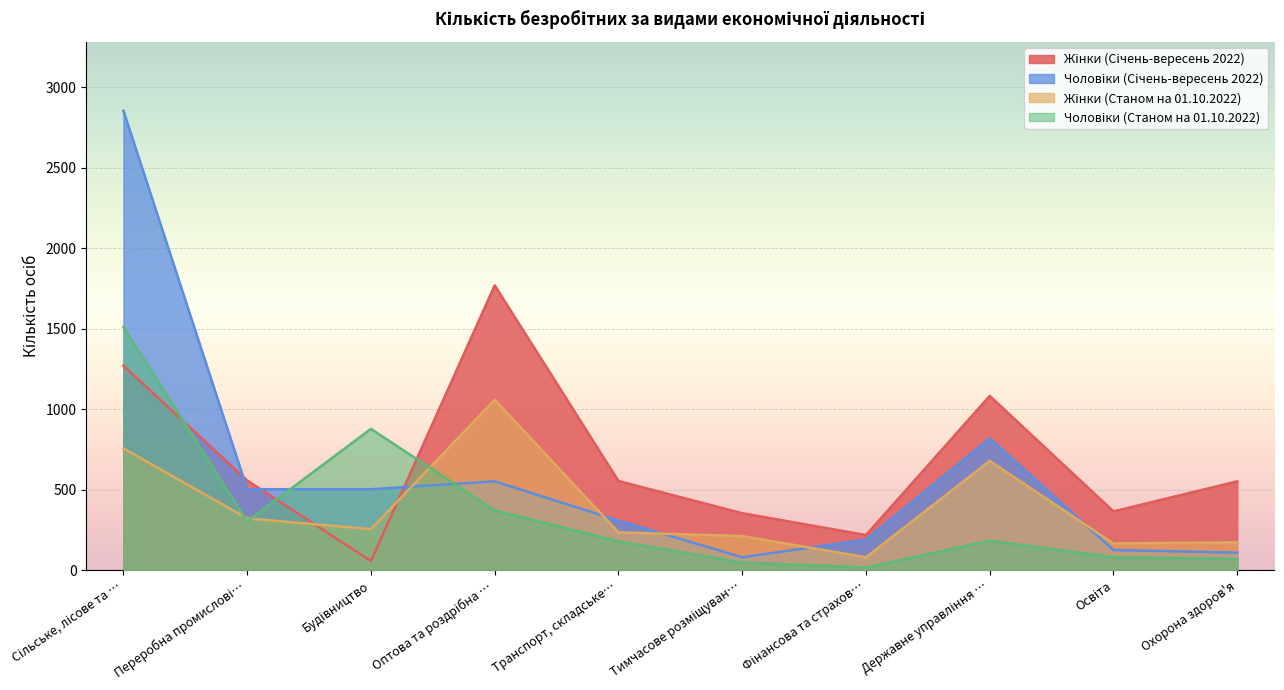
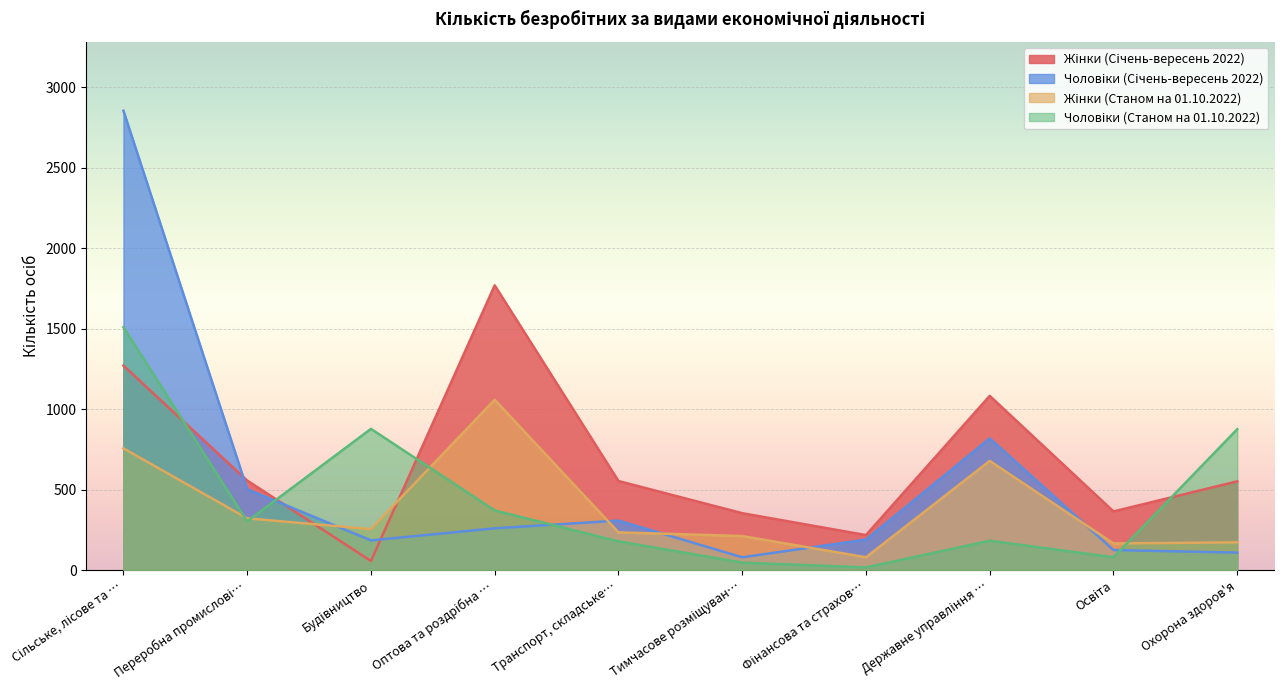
  {
    "Жінки (Січень-вересень 2022)": {
      "Сільське, лісове та …": 1270,
      "Переробна промислові…": 560,
      "Будівництво": 60,
      "Оптова та роздрібна …": 1770,
      "Транспорт, складське…": 550,
      "Тимчасове розміщуван…": 350,
      "Фінансова та страхов…": 220,
      "Державне управління …": 1080,
      "Освіта": 370,
      "Охорона здоров'я": 550
    },
    "Чоловіки (Січень-вересень 2022)": {
      "Сільське, лісове та …": 2860,
      "Переробна промислові…": 500,
-     "Будівництво": 500,
-     "Оптова та роздрібна …": 550,
+     "Будівництво": 190,
+     "Оптова та роздрібна …": 260,
      "Транспорт, складське…": 310,
      "Тимчасове розміщуван…": 80,
      "Фінансова та страхов…": 190,
      "Державне управління …": 820,
      "Освіта": 130,
      "Охорона здоров'я": 110
    },
    "Жінки (Станом на 01.10.2022)": {
      "Сільське, лісове та …": 760,
      "Переробна промислові…": 320,
      "Будівництво": 260,
      "Оптова та роздрібна …": 1060,
      "Транспорт, складське…": 240,
      "Тимчасове розміщуван…": 210,
      "Фінансова та страхов…": 80,
      "Державне управління …": 680,
      "Освіта": 170,
      "Охорона здоров'я": 170
    },
    "Чоловіки (Станом на 01.10.2022)": {
      "Сільське, лісове та …": 1510,
      "Переробна промислові…": 300,
      "Будівництво": 880,
      "Оптова та роздрібна …": 370,
      "Транспорт, складське…": 180,
      "Тимчасове розміщуван…": 50,
      "Фінансова та страхов…": 20,
      "Державне управління …": 180,
      "Освіта": 80,
-     "Охорона здоров'я": 70
+     "Охорона здоров'я": 880
    }
  }
